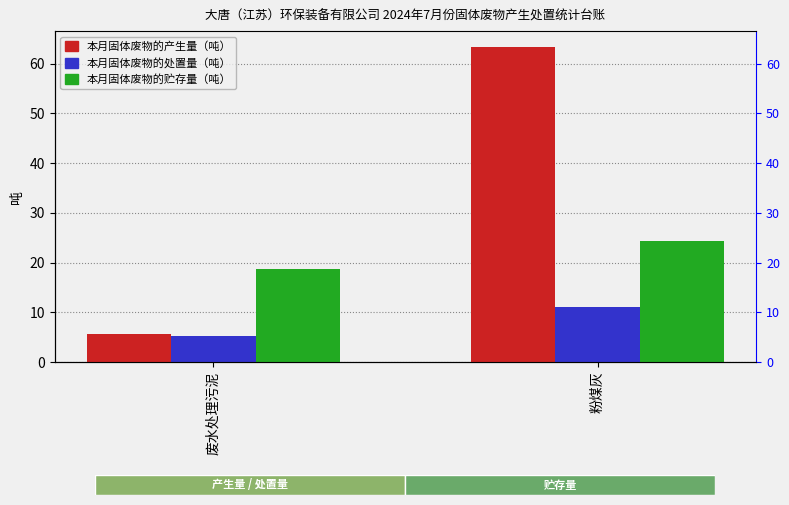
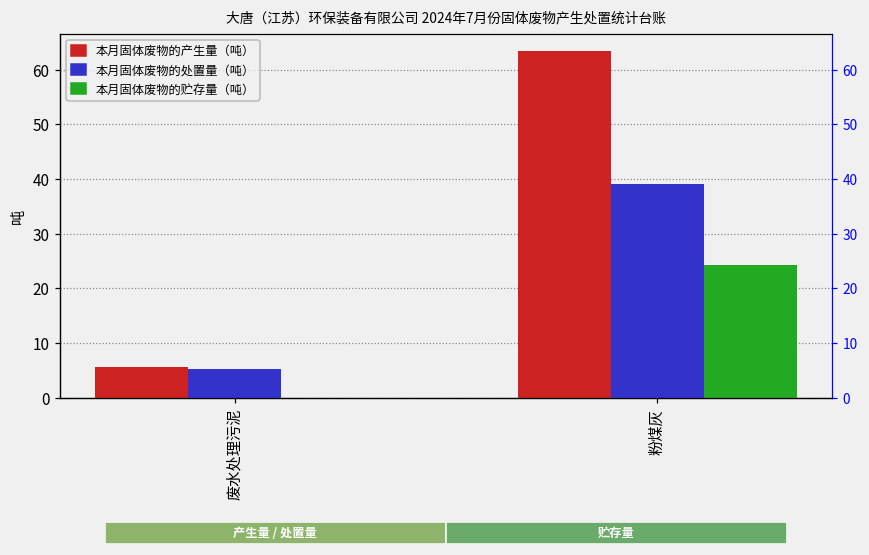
  {
    "本月固体废物的产生量（吨）": {
      "废水处理污泥": 6,
      "粉煤灰": 63
    },
    "本月固体废物的处置量（吨）": {
      "废水处理污泥": 5,
-     "粉煤灰": 11
+     "粉煤灰": 39
    },
    "本月固体废物的贮存量（吨）": {
-     "废水处理污泥": 19,
+     "废水处理污泥": 0,
      "粉煤灰": 24
    }
  }
